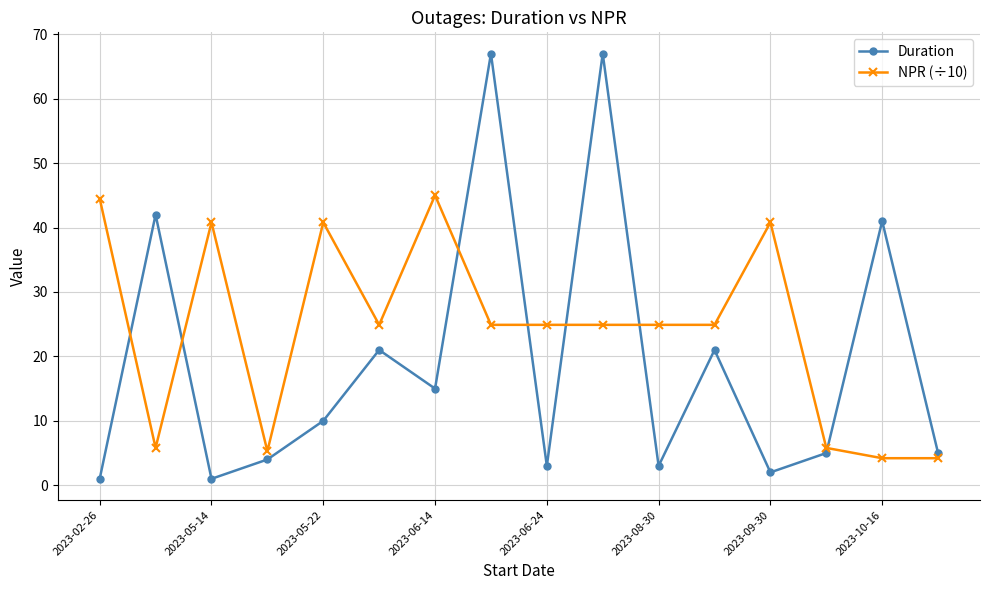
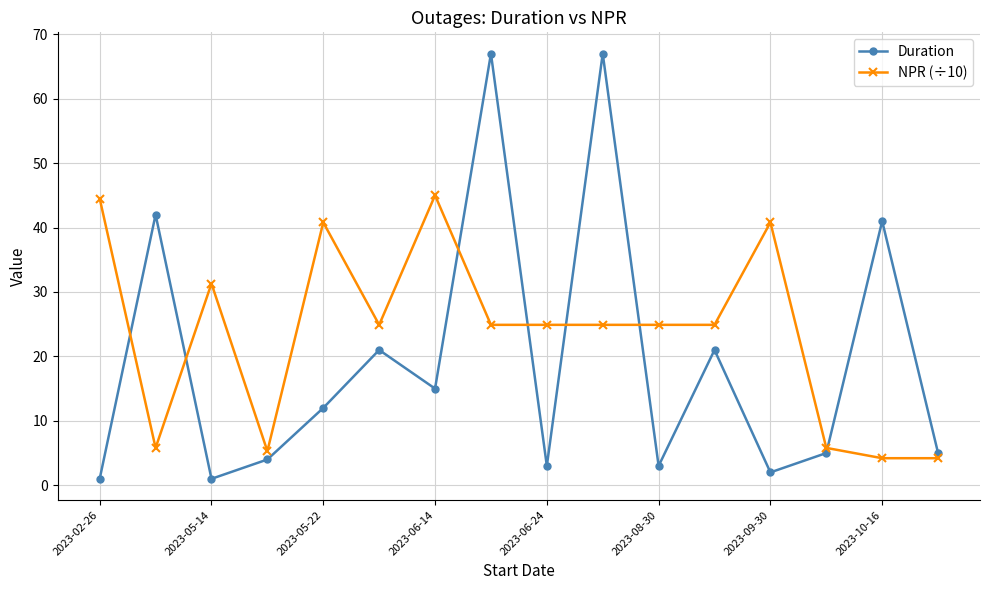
  {
    "Duration": {
      "2023-02-26": 1,
      "2023-05-14": 1,
-     "2023-05-22": 10,
+     "2023-05-22": 12,
      "2023-06-14": 15,
      "2023-08-30": 3,
      "2023-09-30": 2,
      "2023-10-16": 41
    },
    "NPR (÷10)": {
      "2023-02-26": 45,
-     "2023-05-14": 41,
+     "2023-05-14": 31,
      "2023-05-22": 41,
      "2023-06-14": 45,
      "2023-08-30": 25,
      "2023-09-30": 41,
      "2023-10-16": 4
    }
  }
